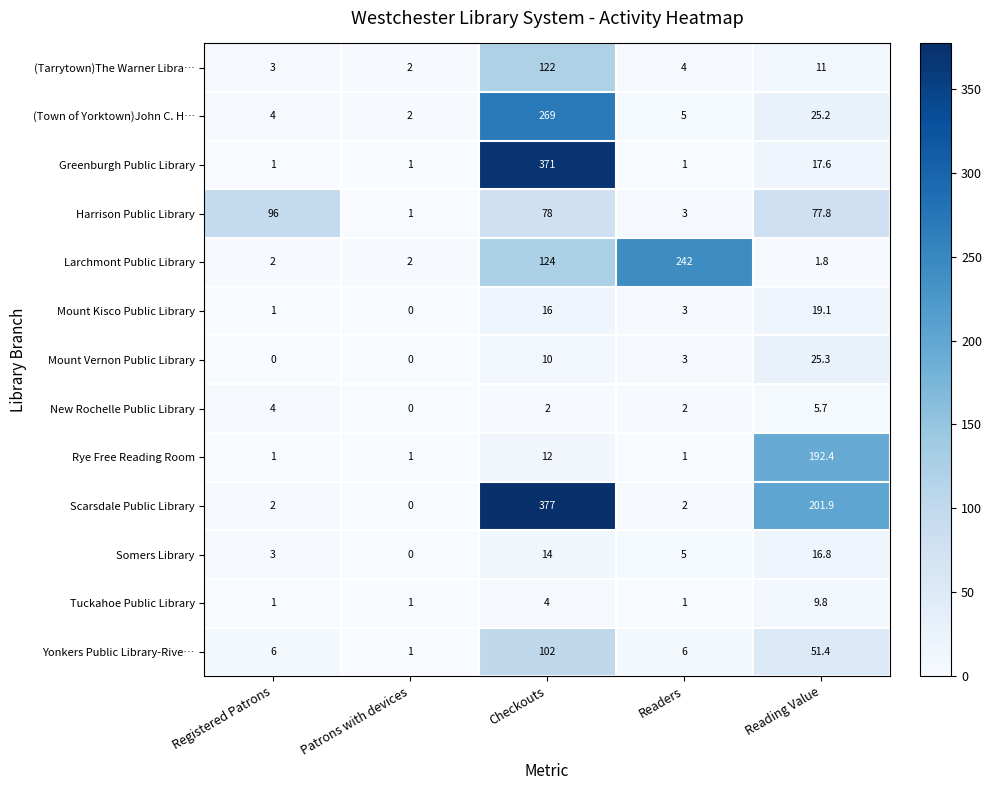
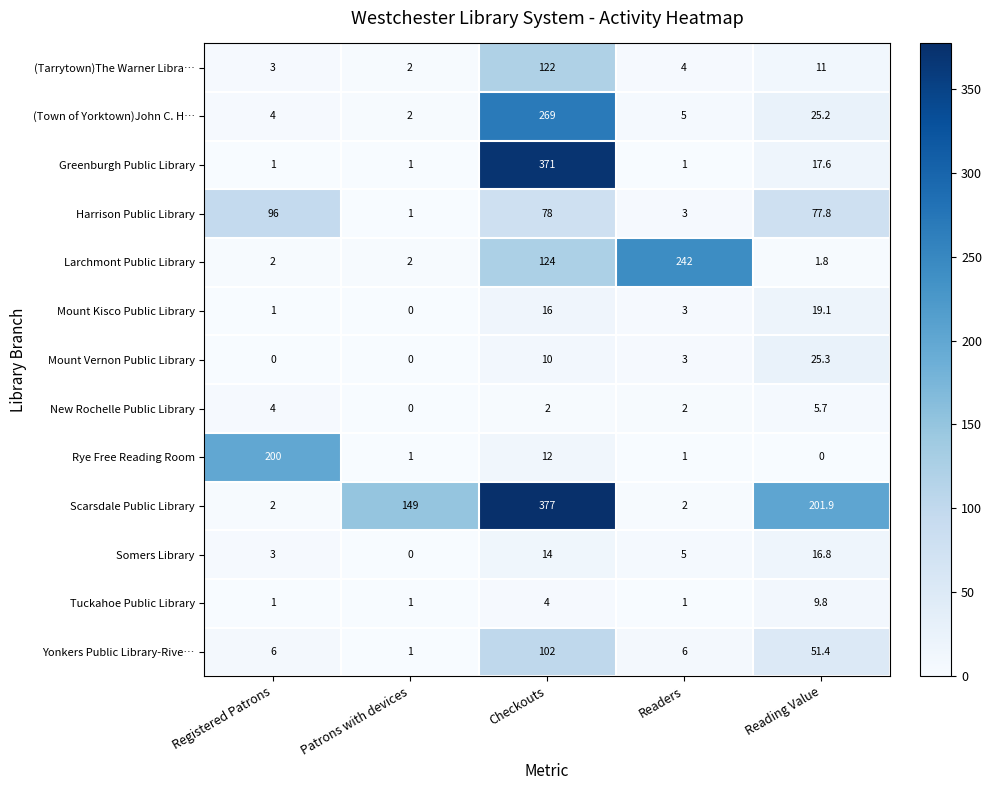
  {
    "(Tarrytown)The Warner Libra…": {
      "Registered Patrons": 3,
      "Patrons with devices": 2,
      "Checkouts": 122,
      "Readers": 4,
      "Reading Value": 11
    },
    "(Town of Yorktown)John C. H…": {
      "Registered Patrons": 4,
      "Patrons with devices": 2,
      "Checkouts": 269,
      "Readers": 5,
      "Reading Value": 25.2
    },
    "Greenburgh Public Library": {
      "Registered Patrons": 1,
      "Patrons with devices": 1,
      "Checkouts": 371,
      "Readers": 1,
      "Reading Value": 17.6
    },
    "Harrison Public Library": {
      "Registered Patrons": 96,
      "Patrons with devices": 1,
      "Checkouts": 78,
      "Readers": 3,
      "Reading Value": 77.8
    },
    "Larchmont Public Library": {
      "Registered Patrons": 2,
      "Patrons with devices": 2,
      "Checkouts": 124,
      "Readers": 242,
      "Reading Value": 1.8
    },
    "Mount Kisco Public Library": {
      "Registered Patrons": 1,
      "Patrons with devices": 0,
      "Checkouts": 16,
      "Readers": 3,
      "Reading Value": 19.1
    },
    "Mount Vernon Public Library": {
      "Registered Patrons": 0,
      "Patrons with devices": 0,
      "Checkouts": 10,
      "Readers": 3,
      "Reading Value": 25.3
    },
    "New Rochelle Public Library": {
      "Registered Patrons": 4,
      "Patrons with devices": 0,
      "Checkouts": 2,
      "Readers": 2,
      "Reading Value": 5.7
    },
    "Rye Free Reading Room": {
-     "Registered Patrons": 1,
+     "Registered Patrons": 200,
      "Patrons with devices": 1,
      "Checkouts": 12,
      "Readers": 1,
-     "Reading Value": 192.4
+     "Reading Value": 0
    },
    "Scarsdale Public Library": {
      "Registered Patrons": 2,
-     "Patrons with devices": 0,
+     "Patrons with devices": 149,
      "Checkouts": 377,
      "Readers": 2,
      "Reading Value": 201.9
    },
    "Somers Library": {
      "Registered Patrons": 3,
      "Patrons with devices": 0,
      "Checkouts": 14,
      "Readers": 5,
      "Reading Value": 16.8
    },
    "Tuckahoe Public Library": {
      "Registered Patrons": 1,
      "Patrons with devices": 1,
      "Checkouts": 4,
      "Readers": 1,
      "Reading Value": 9.8
    },
    "Yonkers Public Library-Rive…": {
      "Registered Patrons": 6,
      "Patrons with devices": 1,
      "Checkouts": 102,
      "Readers": 6,
      "Reading Value": 51.4
    }
  }
